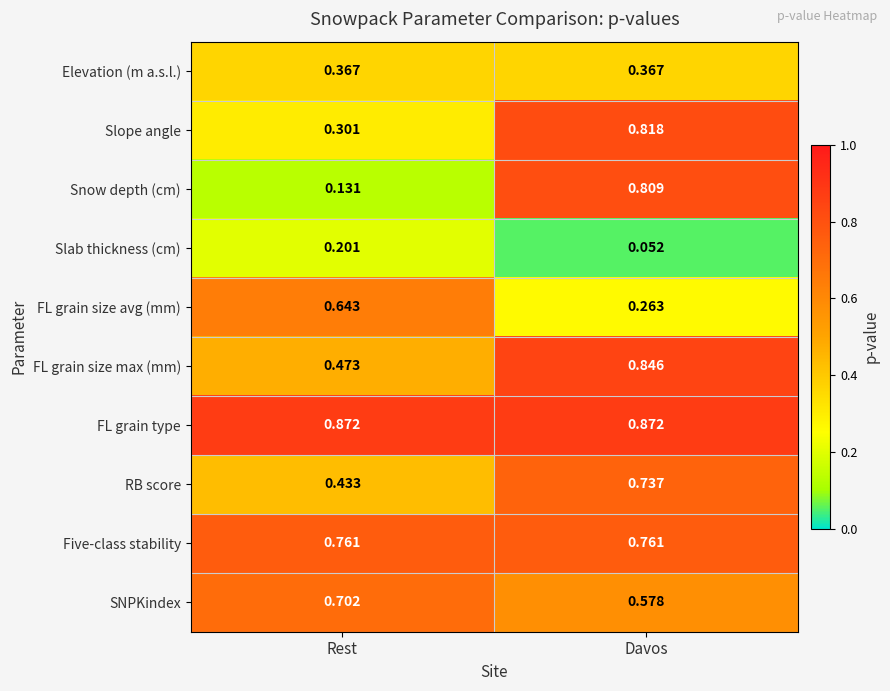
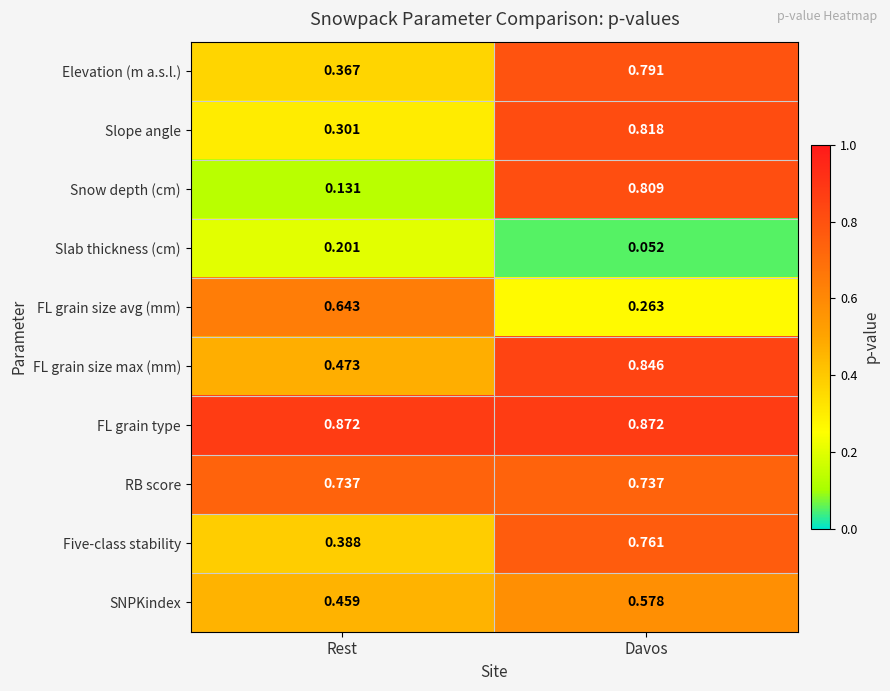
  {
    "Elevation (m a.s.l.)": {
      "Rest": 0.367,
-     "Davos": 0.367
+     "Davos": 0.791
    },
    "Slope angle": {
      "Rest": 0.301,
      "Davos": 0.818
    },
    "Snow depth (cm)": {
      "Rest": 0.131,
      "Davos": 0.809
    },
    "Slab thickness (cm)": {
      "Rest": 0.201,
      "Davos": 0.052
    },
    "FL grain size avg (mm)": {
      "Rest": 0.643,
      "Davos": 0.263
    },
    "FL grain size max (mm)": {
      "Rest": 0.473,
      "Davos": 0.846
    },
    "FL grain type": {
      "Rest": 0.872,
      "Davos": 0.872
    },
    "RB score": {
-     "Rest": 0.433,
+     "Rest": 0.737,
      "Davos": 0.737
    },
    "Five-class stability": {
-     "Rest": 0.761,
+     "Rest": 0.388,
      "Davos": 0.761
    },
    "SNPKindex": {
-     "Rest": 0.702,
+     "Rest": 0.459,
      "Davos": 0.578
    }
  }
